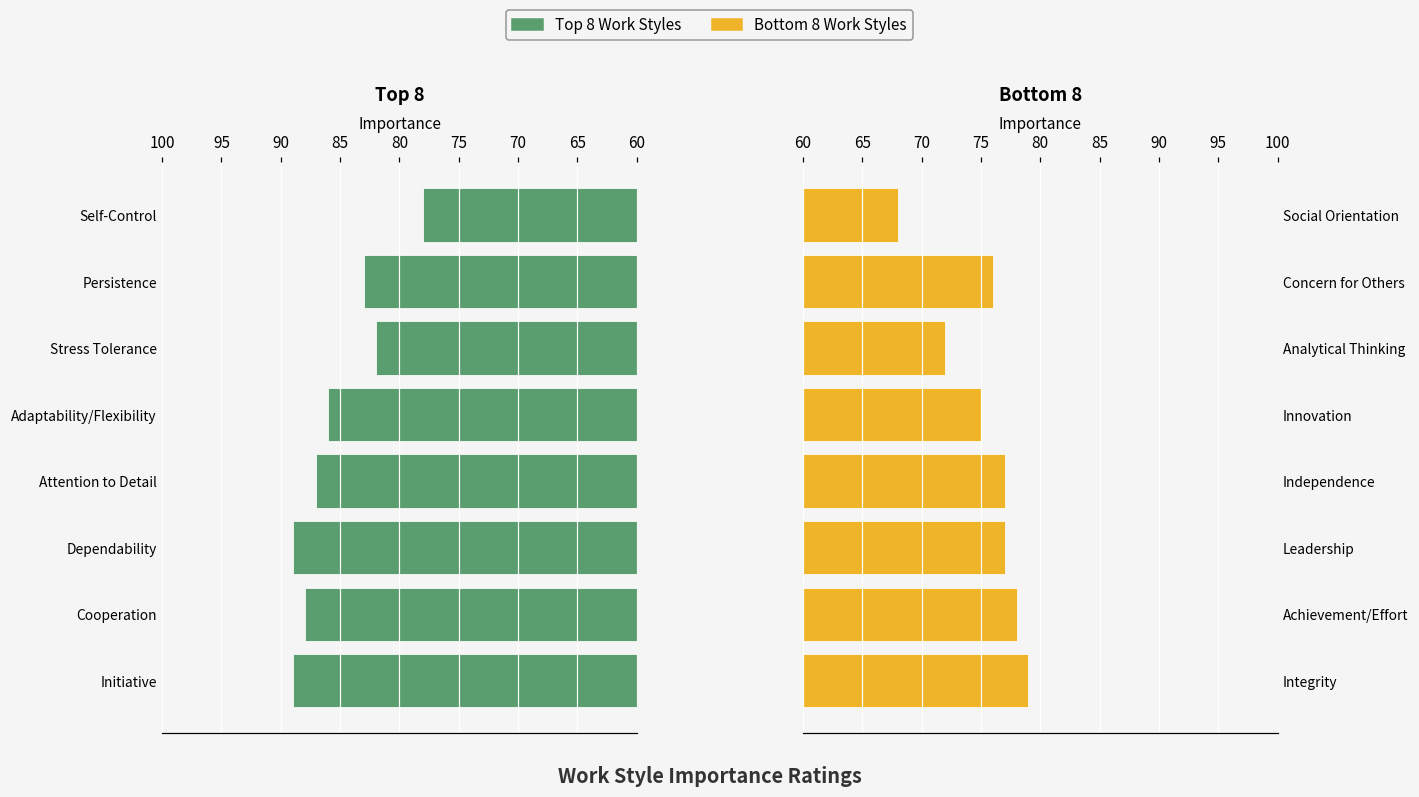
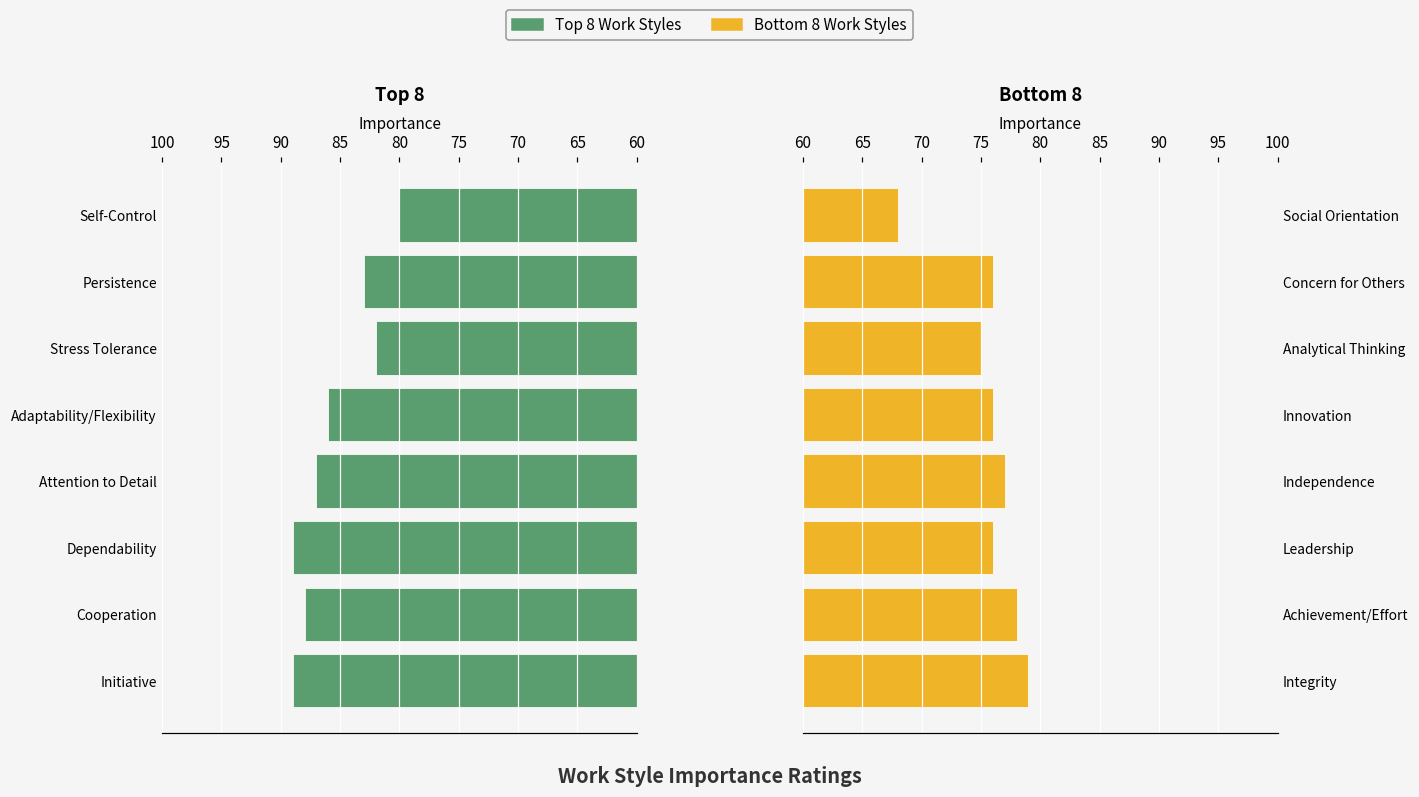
  {
    "Top 8": {
-     "Self-Control": 78,
+     "Self-Control": 80,
      "Persistence": 83,
      "Stress Tolerance": 82,
      "Adaptability/Flexibility": 86,
      "Attention to Detail": 87,
      "Dependability": 89,
      "Cooperation": 88,
      "Initiative": 89
    },
    "Bottom 8": {
      "Social Orientation": 68,
      "Concern for Others": 76,
-     "Analytical Thinking": 72,
-     "Innovation": 75,
+     "Analytical Thinking": 75,
+     "Innovation": 76,
      "Independence": 77,
-     "Leadership": 77,
+     "Leadership": 76,
      "Achievement/Effort": 78,
      "Integrity": 79
    }
  }
